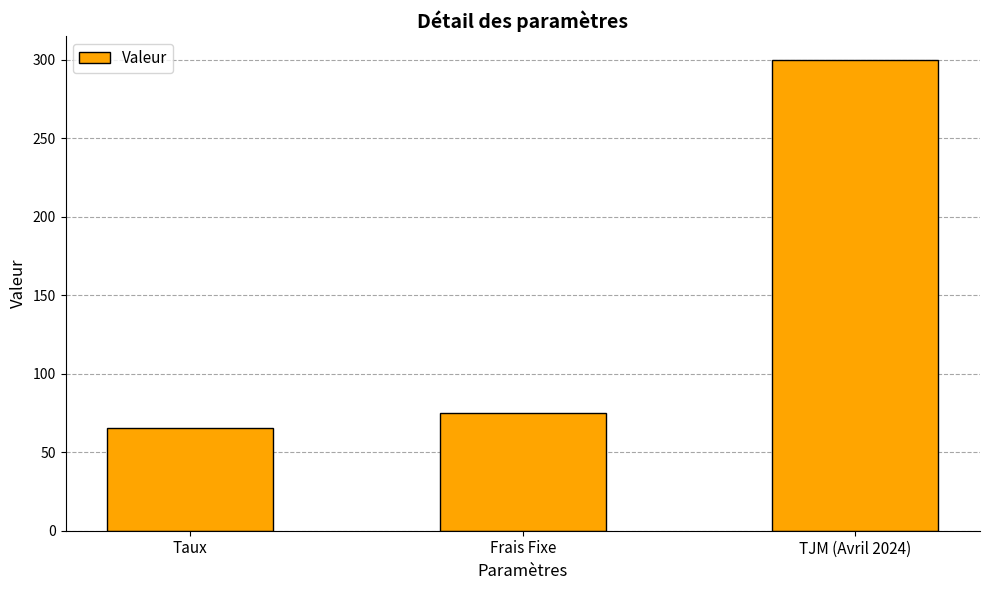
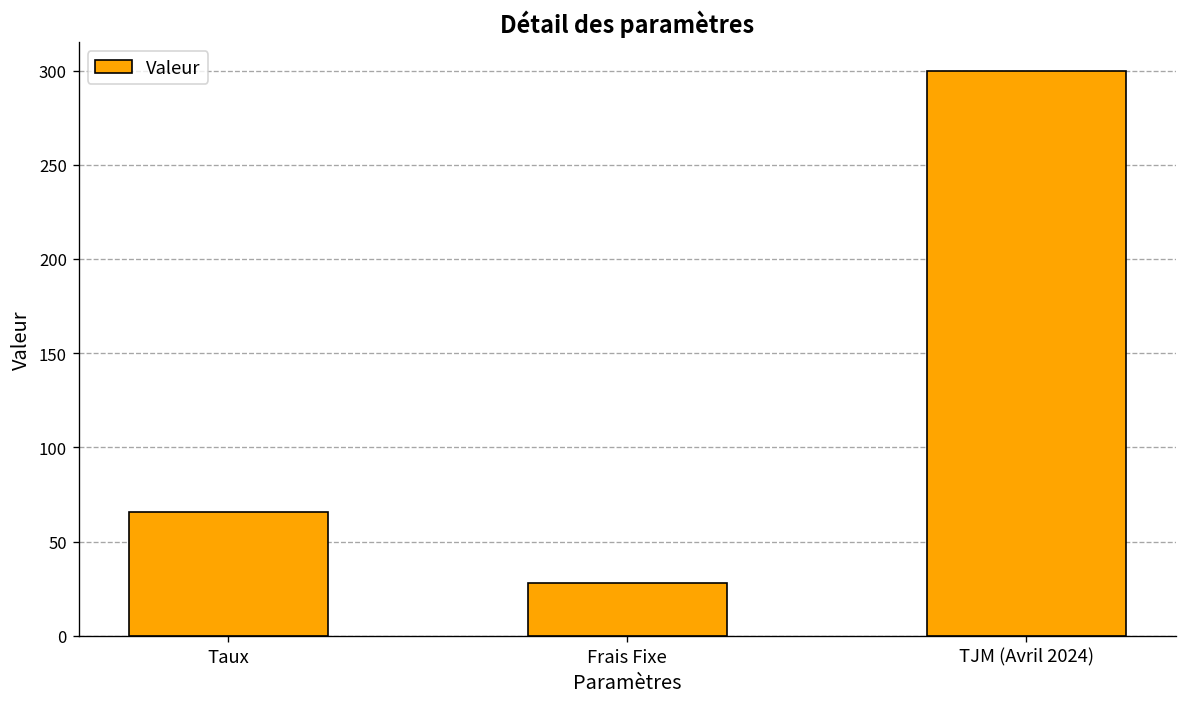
  {
    "Taux": 66,
-   "Frais Fixe": 75,
+   "Frais Fixe": 28,
    "TJM (Avril 2024)": 300
  }
